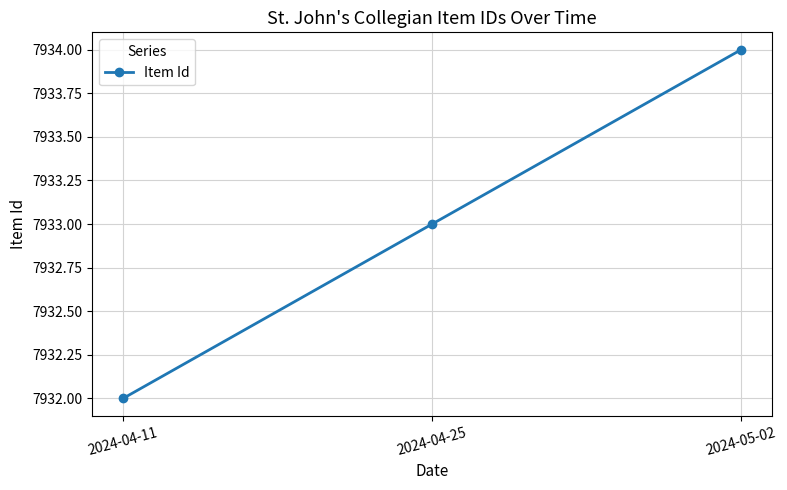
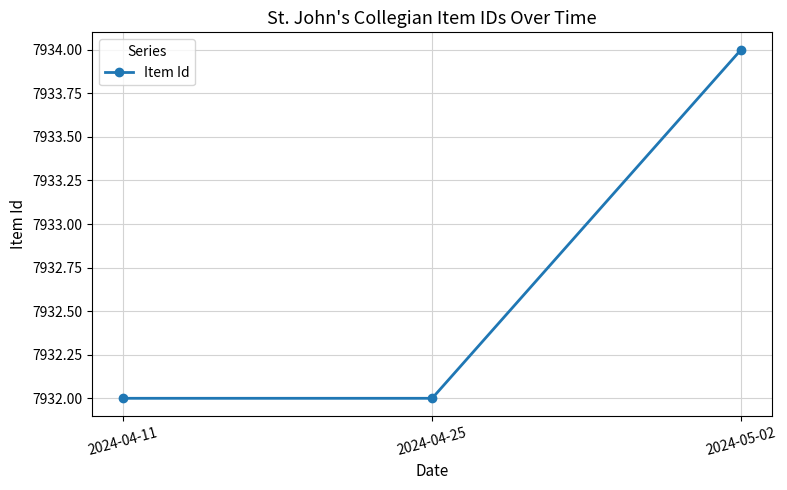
  {
    "2024-04-11": 7932,
-   "2024-04-25": 7933,
+   "2024-04-25": 7932,
    "2024-05-02": 7934
  }
